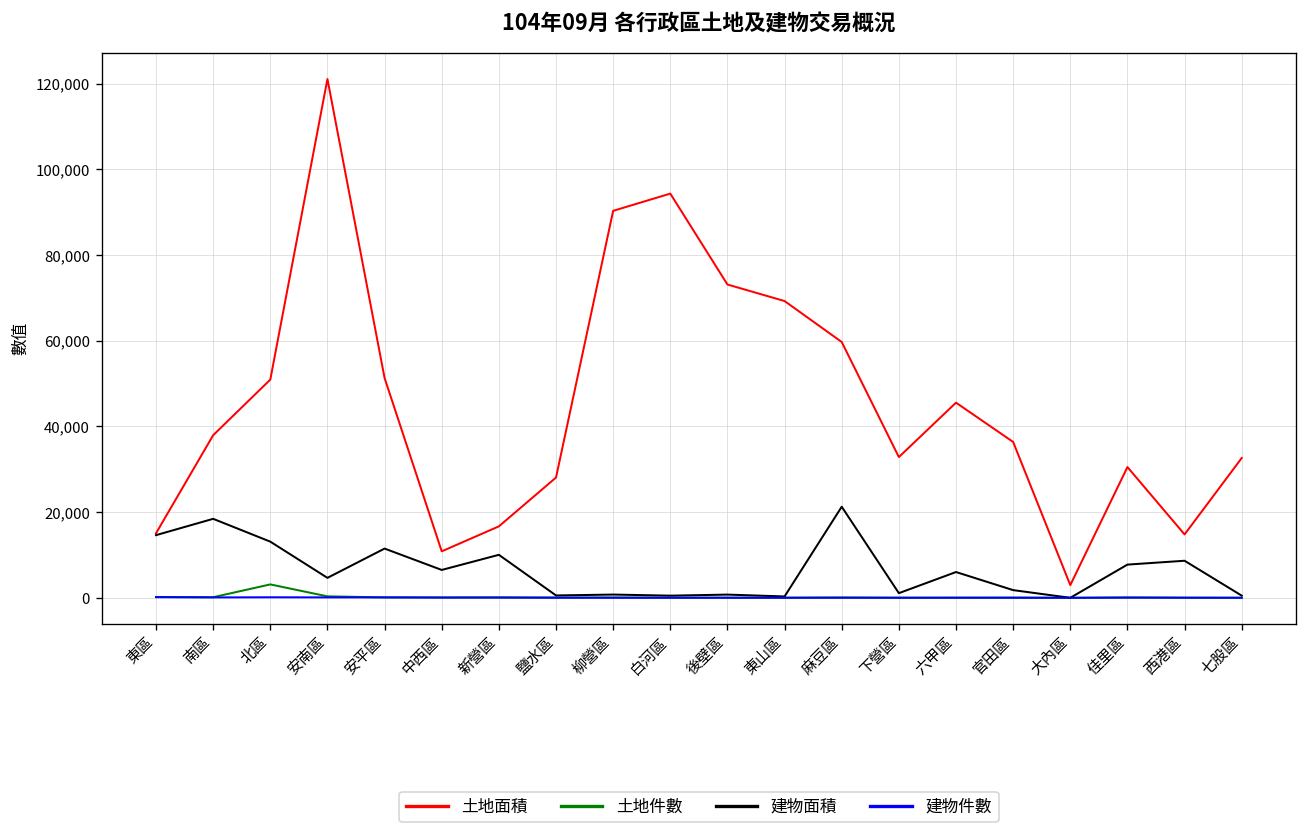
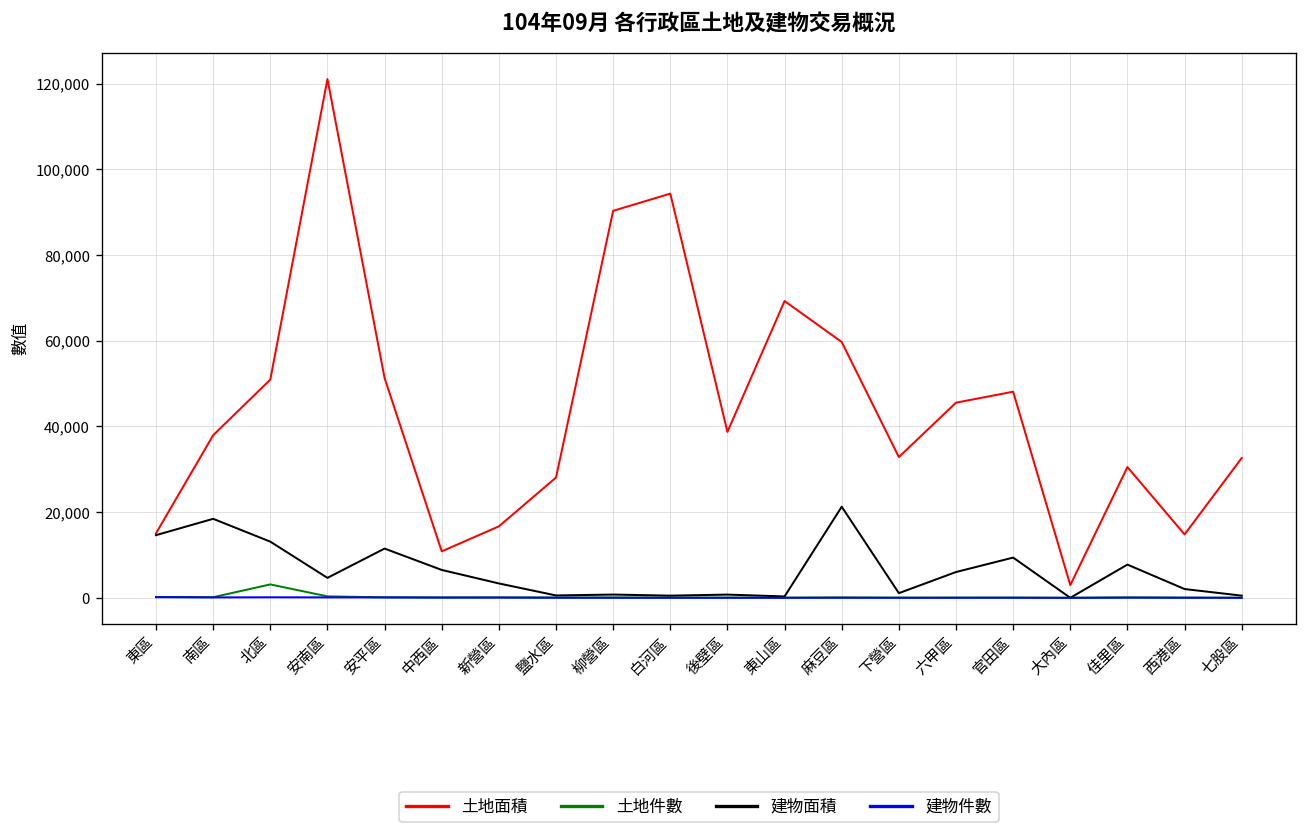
  {
    "土地面積": {
      "南區": "38,000",
      "北區": "51,000",
      "安南區": "121,000",
      "安平區": "51,000",
      "中西區": "11,000",
      "新營區": "17,000",
      "鹽水區": "28,000",
      "柳營區": "90,000",
      "白河區": "94,000",
-     "後壁區": "73,000",
+     "後壁區": "39,000",
      "東山區": "69,000",
      "麻豆區": "60,000",
      "下營區": "33,000",
      "六甲區": "46,000",
-     "官田區": "36,000",
+     "官田區": "48,000",
      "大內區": "3,000",
      "佳里區": "31,000",
      "西港區": "15,000",
      "七股區": "33,000"
    },
    "土地件數": {
      "北區": "3,000"
    },
    "建物面積": {
      "南區": "18,000",
      "北區": "13,000",
      "安南區": "5,000",
      "安平區": "11,000",
      "中西區": "7,000",
-     "新營區": "10,000",
+     "新營區": "3,000",
      "麻豆區": "21,000",
      "下營區": "1,000",
      "六甲區": "6,000",
-     "官田區": "2,000",
+     "官田區": "9,000",
      "佳里區": "8,000",
-     "西港區": "9,000"
+     "西港區": "2,000"
    },
    "建物件數": {
      "北區": "0"
    }
  }
